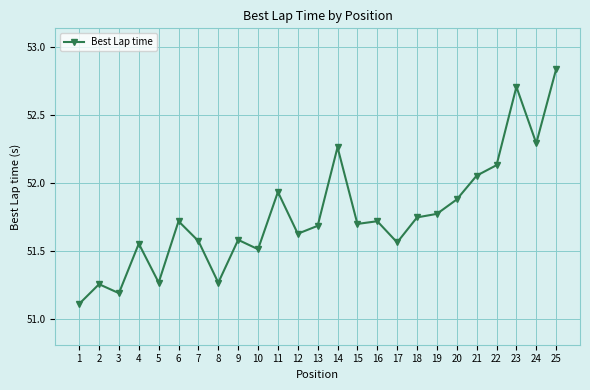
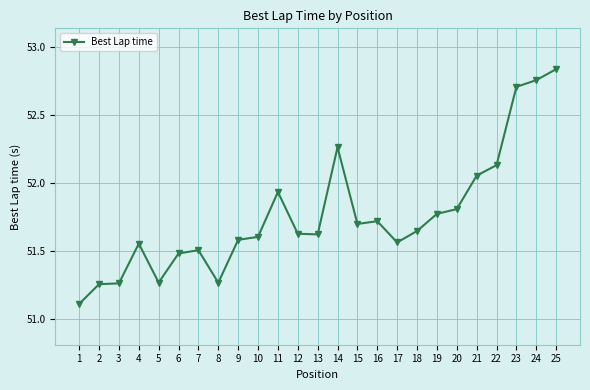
  {
    "1": 51.11,
    "2": 51.26,
-   "3": 51.19,
+   "3": 51.27,
    "4": 51.56,
    "5": 51.27,
-   "6": 51.72,
-   "7": 51.58,
+   "6": 51.49,
+   "7": 51.51,
    "8": 51.27,
    "9": 51.59,
-   "10": 51.52,
+   "10": 51.61,
    "11": 51.94,
    "12": 51.63,
-   "13": 51.69,
+   "13": 51.63,
    "14": 52.27,
    "15": 51.70,
    "16": 51.72,
    "17": 51.57,
-   "18": 51.75,
+   "18": 51.65,
    "19": 51.78,
-   "20": 51.88,
+   "20": 51.81,
    "21": 52.06,
    "22": 52.13,
    "23": 52.71,
-   "24": 52.30,
+   "24": 52.76,
    "25": 52.84
  }
